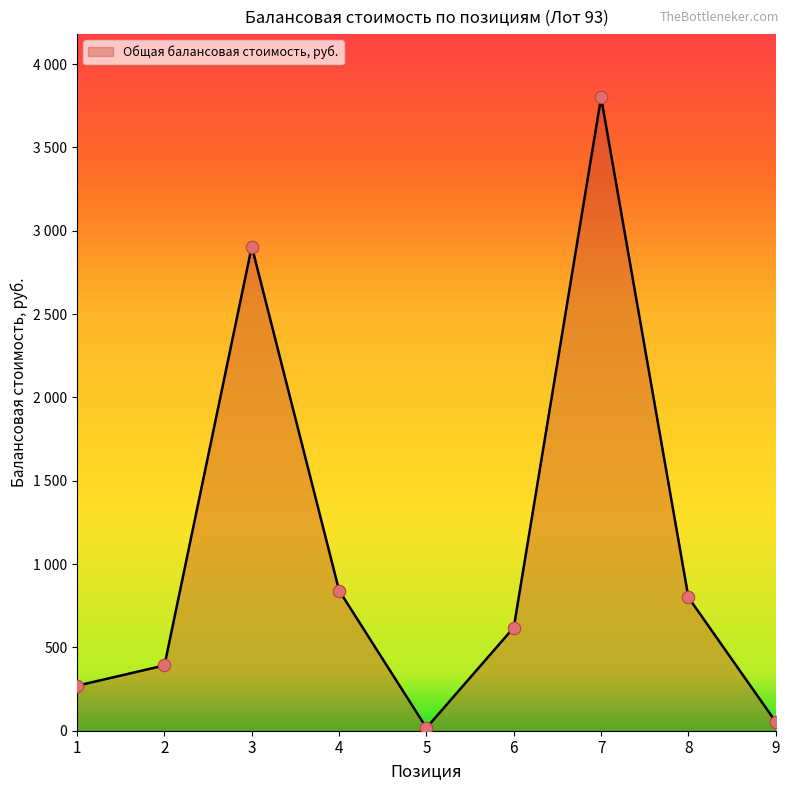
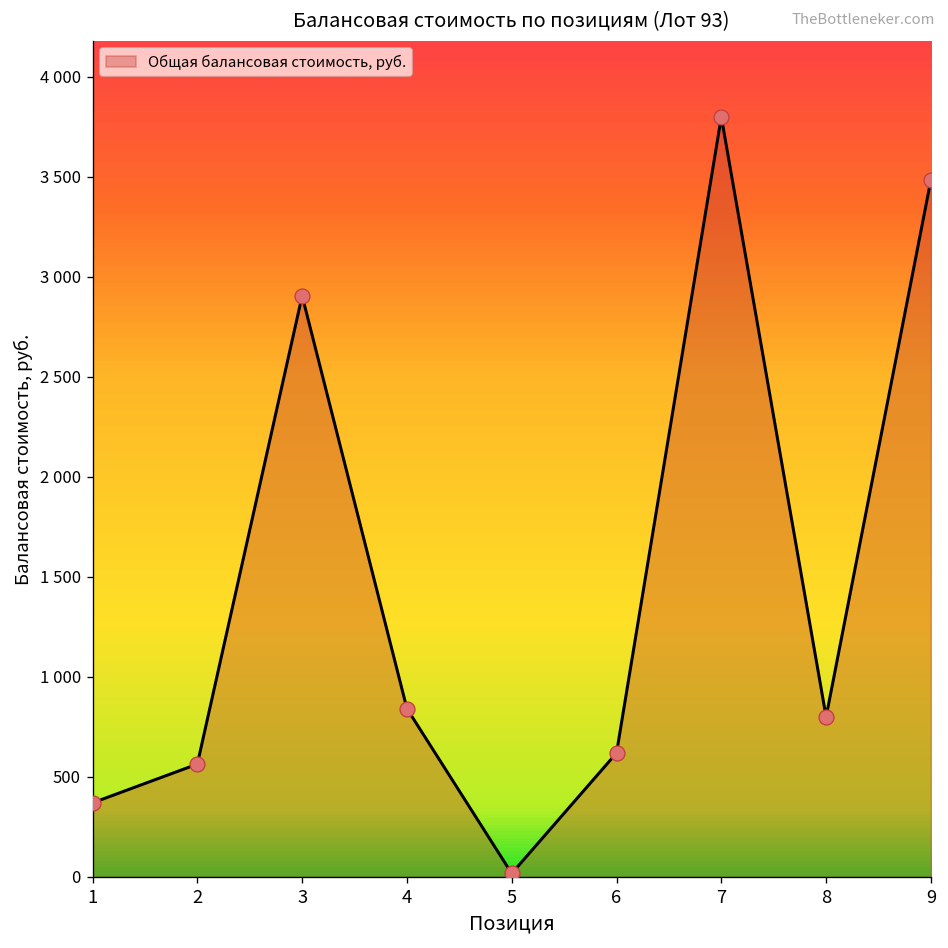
  {
-   "1": 270,
-   "2": 390,
+   "1": 370,
+   "2": 560,
    "3": 2910,
    "4": 840,
    "5": 20,
    "6": 620,
    "7": 3800,
    "8": 800,
-   "9": 50
+   "9": 3480
  }
